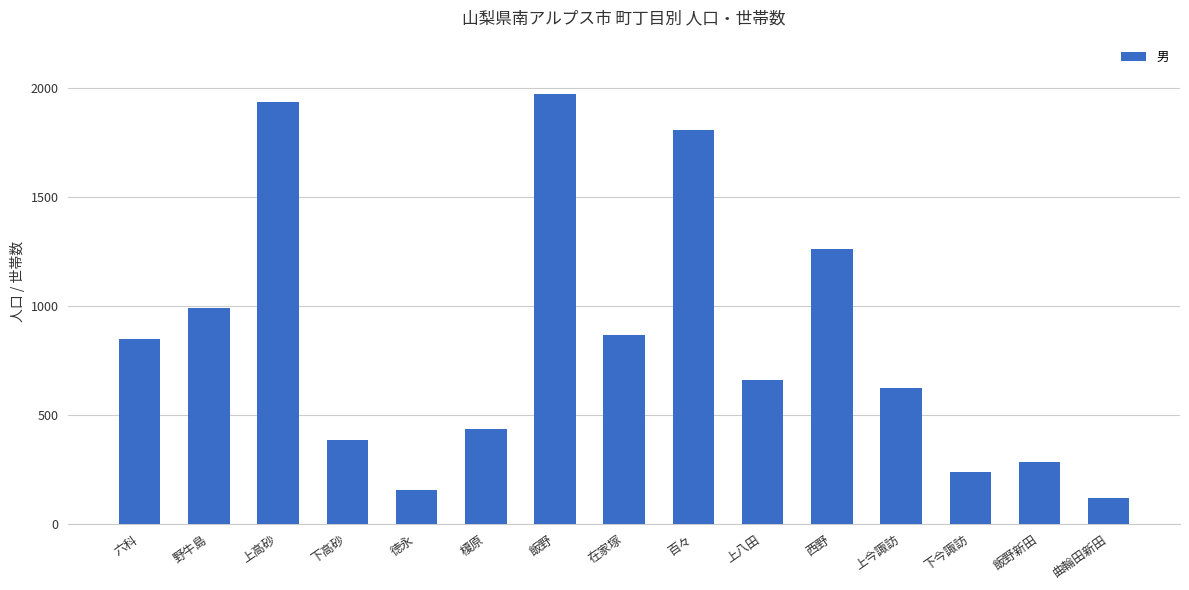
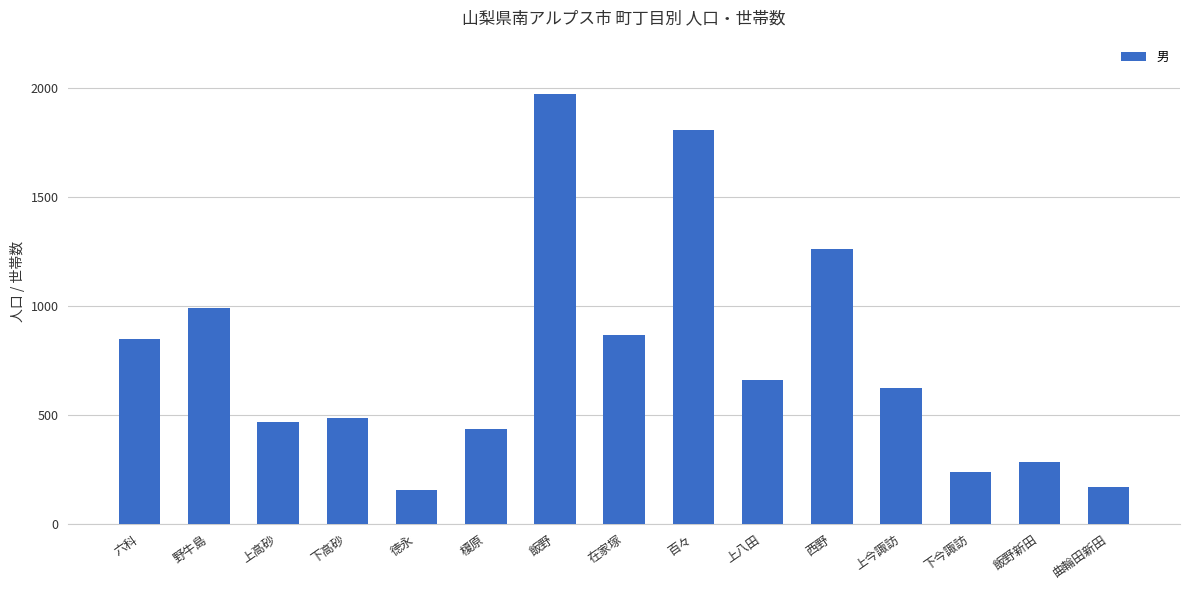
  {
    "六科": 850,
    "野牛島": 990,
-   "上高砂": 1940,
-   "下高砂": 380,
+   "上高砂": 470,
+   "下高砂": 490,
    "徳永": 150,
    "榎原": 440,
    "飯野": 1970,
    "在家塚": 870,
    "百々": 1810,
    "上八田": 660,
    "西野": 1260,
    "上今諏訪": 620,
    "下今諏訪": 240,
    "飯野新田": 280,
-   "曲輪田新田": 120
+   "曲輪田新田": 170
  }
